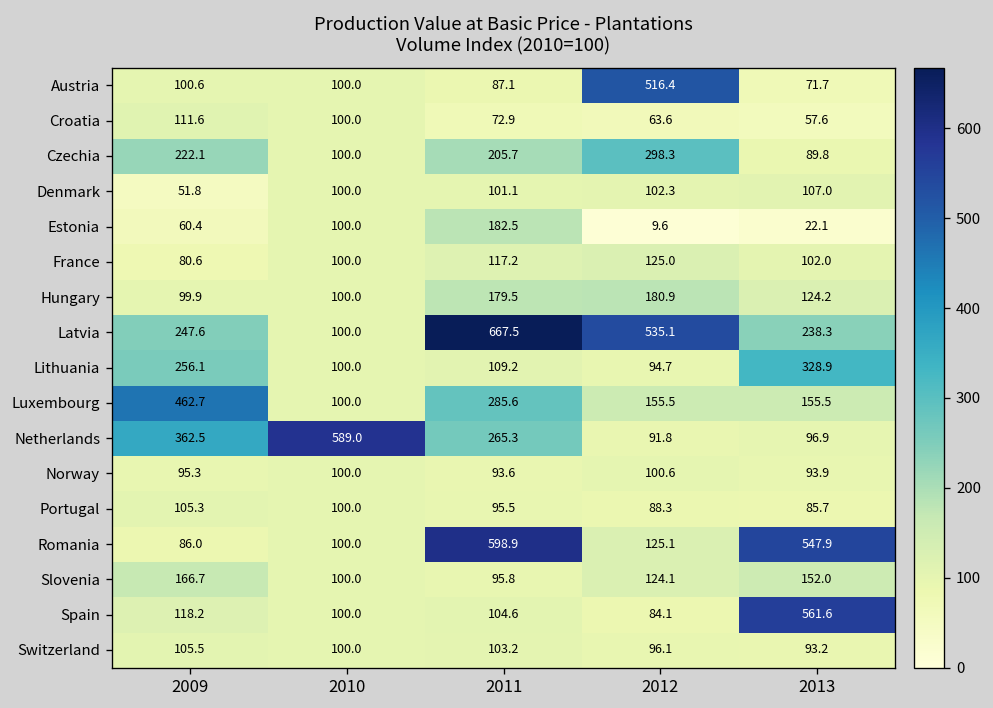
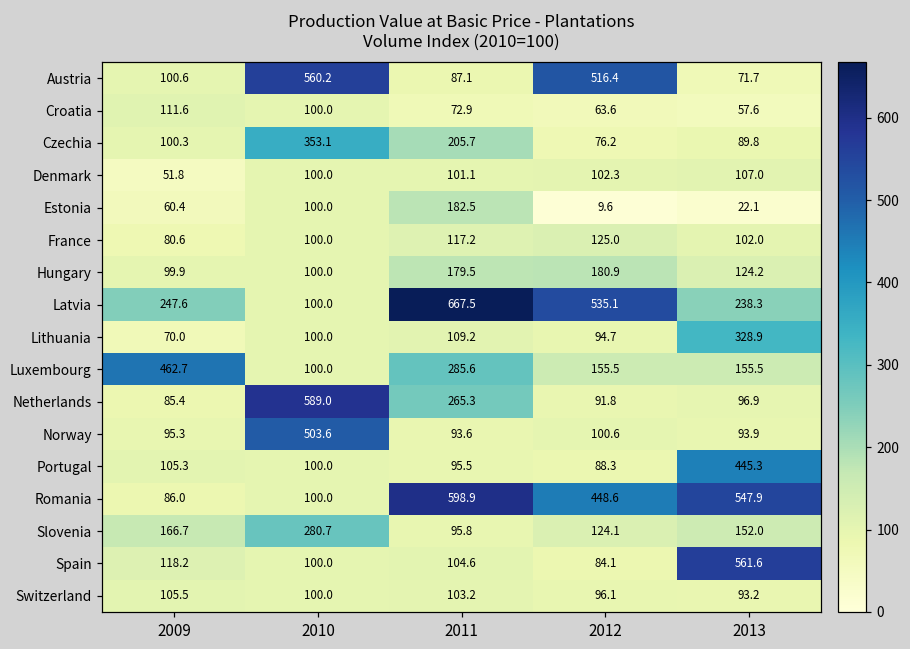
  {
    "Austria": {
      "2009": 100.6,
-     "2010": 100.0,
+     "2010": 560.2,
      "2011": 87.1,
      "2012": 516.4,
      "2013": 71.7
    },
    "Croatia": {
      "2009": 111.6,
      "2010": 100.0,
      "2011": 72.9,
      "2012": 63.6,
      "2013": 57.6
    },
    "Czechia": {
-     "2009": 222.1,
-     "2010": 100.0,
+     "2009": 100.3,
+     "2010": 353.1,
      "2011": 205.7,
-     "2012": 298.3,
+     "2012": 76.2,
      "2013": 89.8
    },
    "Denmark": {
      "2009": 51.8,
      "2010": 100.0,
      "2011": 101.1,
      "2012": 102.3,
      "2013": 107.0
    },
    "Estonia": {
      "2009": 60.4,
      "2010": 100.0,
      "2011": 182.5,
      "2012": 9.6,
      "2013": 22.1
    },
    "France": {
      "2009": 80.6,
      "2010": 100.0,
      "2011": 117.2,
      "2012": 125.0,
      "2013": 102.0
    },
    "Hungary": {
      "2009": 99.9,
      "2010": 100.0,
      "2011": 179.5,
      "2012": 180.9,
      "2013": 124.2
    },
    "Latvia": {
      "2009": 247.6,
      "2010": 100.0,
      "2011": 667.5,
      "2012": 535.1,
      "2013": 238.3
    },
    "Lithuania": {
-     "2009": 256.1,
+     "2009": 70.0,
      "2010": 100.0,
      "2011": 109.2,
      "2012": 94.7,
      "2013": 328.9
    },
    "Luxembourg": {
      "2009": 462.7,
      "2010": 100.0,
      "2011": 285.6,
      "2012": 155.5,
      "2013": 155.5
    },
    "Netherlands": {
-     "2009": 362.5,
+     "2009": 85.4,
      "2010": 589.0,
      "2011": 265.3,
      "2012": 91.8,
      "2013": 96.9
    },
    "Norway": {
      "2009": 95.3,
-     "2010": 100.0,
+     "2010": 503.6,
      "2011": 93.6,
      "2012": 100.6,
      "2013": 93.9
    },
    "Portugal": {
      "2009": 105.3,
      "2010": 100.0,
      "2011": 95.5,
      "2012": 88.3,
-     "2013": 85.7
+     "2013": 445.3
    },
    "Romania": {
      "2009": 86.0,
      "2010": 100.0,
      "2011": 598.9,
-     "2012": 125.1,
+     "2012": 448.6,
      "2013": 547.9
    },
    "Slovenia": {
      "2009": 166.7,
-     "2010": 100.0,
+     "2010": 280.7,
      "2011": 95.8,
      "2012": 124.1,
      "2013": 152.0
    },
    "Spain": {
      "2009": 118.2,
      "2010": 100.0,
      "2011": 104.6,
      "2012": 84.1,
      "2013": 561.6
    },
    "Switzerland": {
      "2009": 105.5,
      "2010": 100.0,
      "2011": 103.2,
      "2012": 96.1,
      "2013": 93.2
    }
  }
